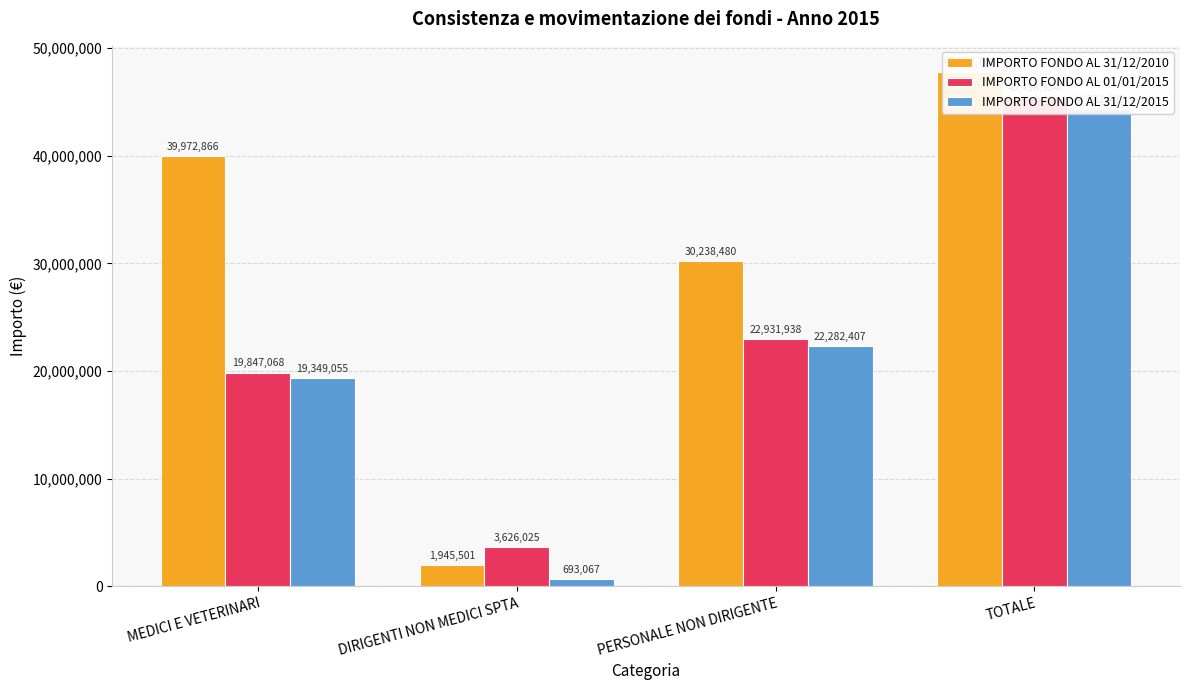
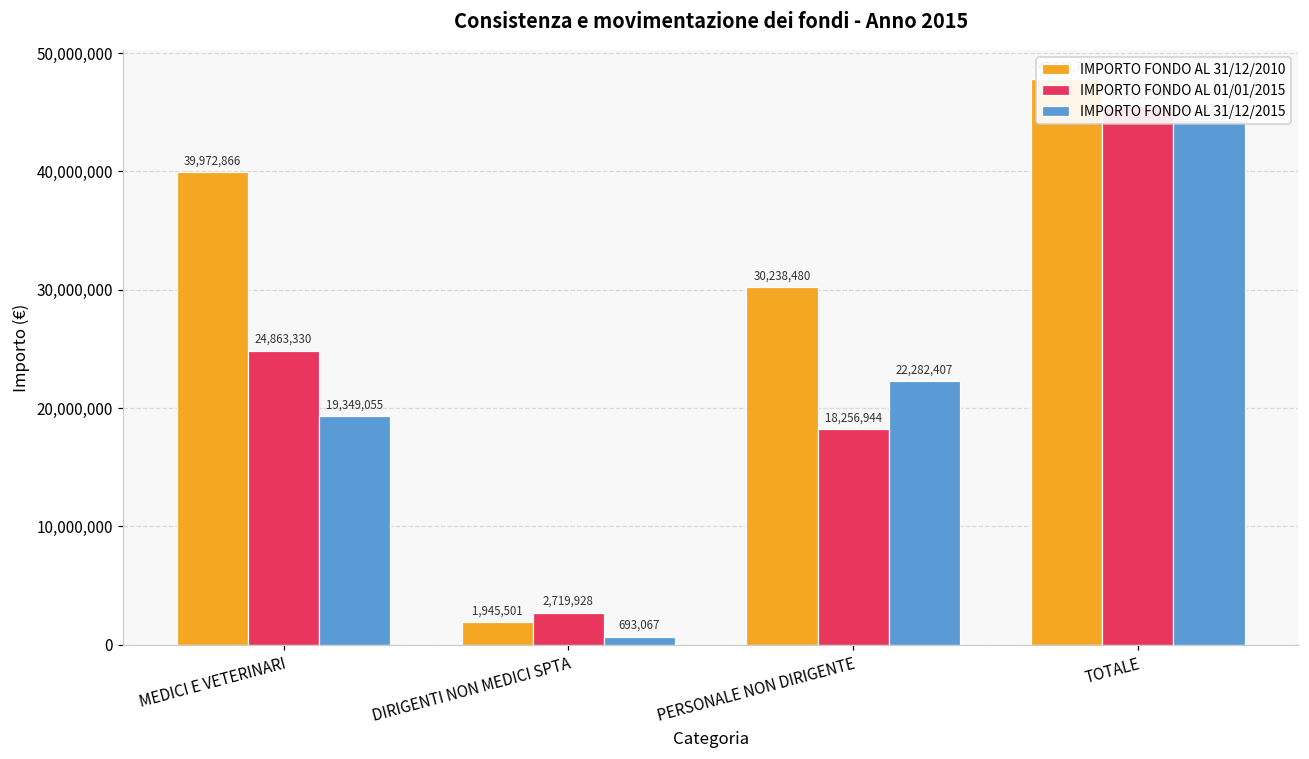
  {
    "IMPORTO FONDO AL 31/12/2010": {
      "MEDICI E VETERINARI": "39,972,866",
      "DIRIGENTI NON MEDICI SPTA": "1,945,501",
      "PERSONALE NON DIRIGENTE": "30,238,480"
    },
    "IMPORTO FONDO AL 01/01/2015": {
-     "MEDICI E VETERINARI": "19,847,068",
-     "DIRIGENTI NON MEDICI SPTA": "3,626,025",
-     "PERSONALE NON DIRIGENTE": "22,931,938"
+     "MEDICI E VETERINARI": "24,863,330",
+     "DIRIGENTI NON MEDICI SPTA": "2,719,928",
+     "PERSONALE NON DIRIGENTE": "18,256,944"
    },
    "IMPORTO FONDO AL 31/12/2015": {
      "MEDICI E VETERINARI": "19,349,055",
      "DIRIGENTI NON MEDICI SPTA": "693,067",
      "PERSONALE NON DIRIGENTE": "22,282,407"
    }
  }
